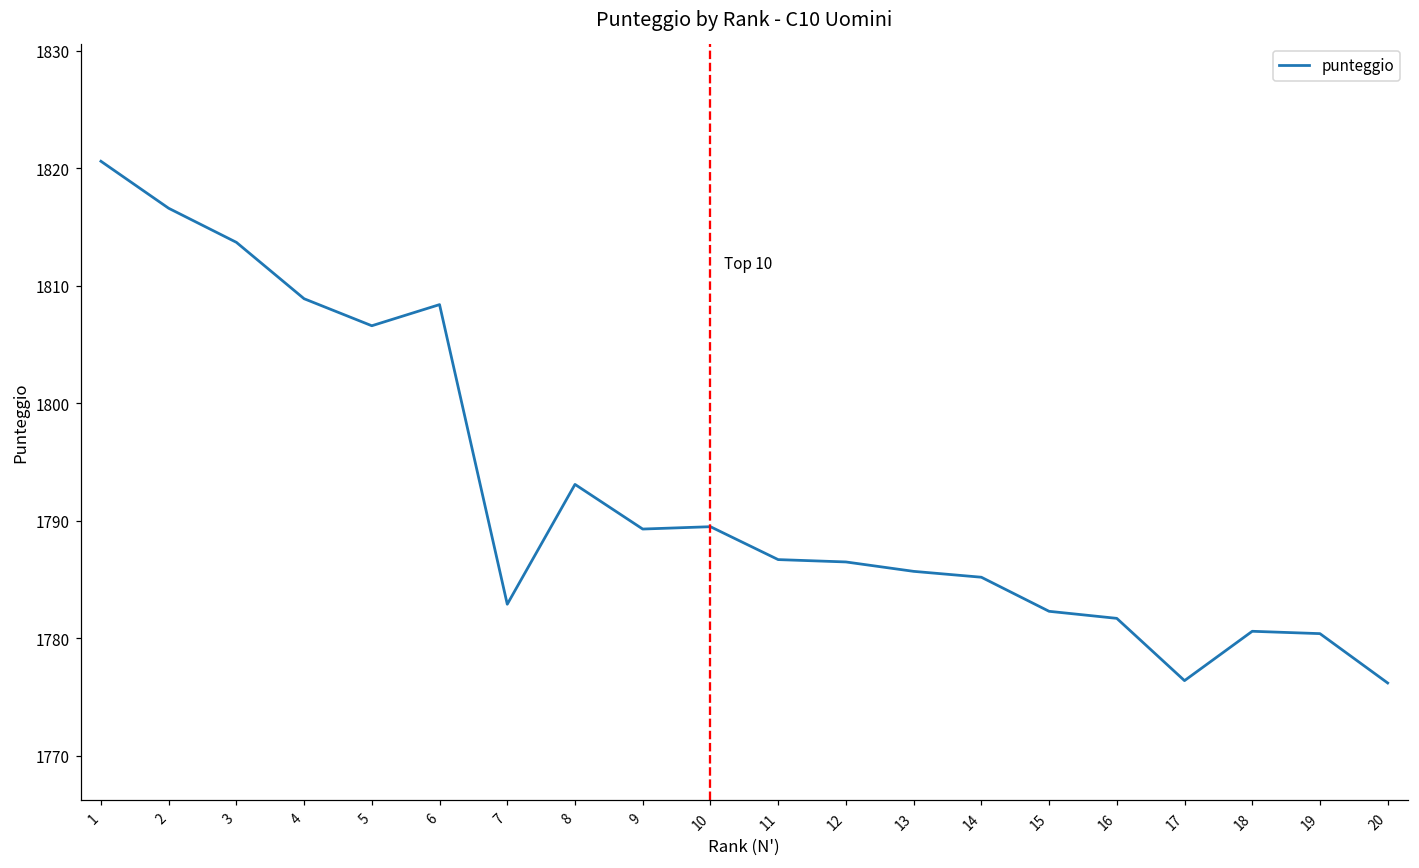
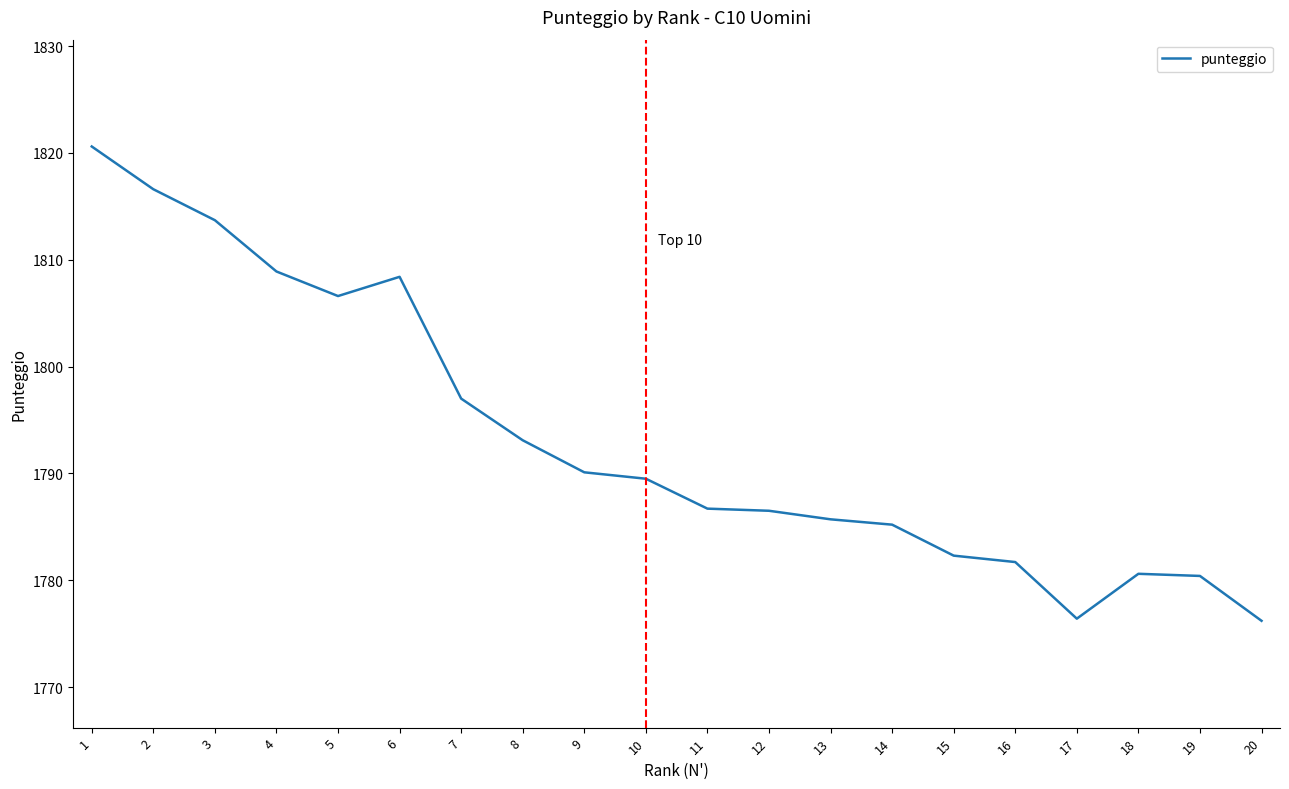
  {
    "1": 1820.6,
    "2": 1816.6,
    "3": 1813.7,
    "4": 1808.9,
    "5": 1806.6,
    "6": 1808.4,
-   "7": 1782.9,
+   "7": 1797.0,
    "8": 1793.1,
-   "9": 1789.3,
+   "9": 1790.1,
    "10": 1789.5,
    "11": 1786.7,
    "12": 1786.5,
    "13": 1785.7,
    "14": 1785.2,
    "15": 1782.3,
    "16": 1781.7,
    "17": 1776.4,
    "18": 1780.6,
    "19": 1780.4,
    "20": 1776.2
  }
